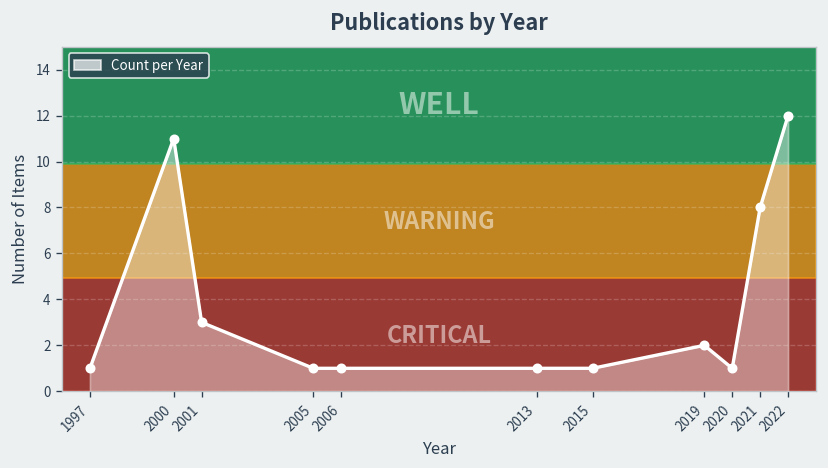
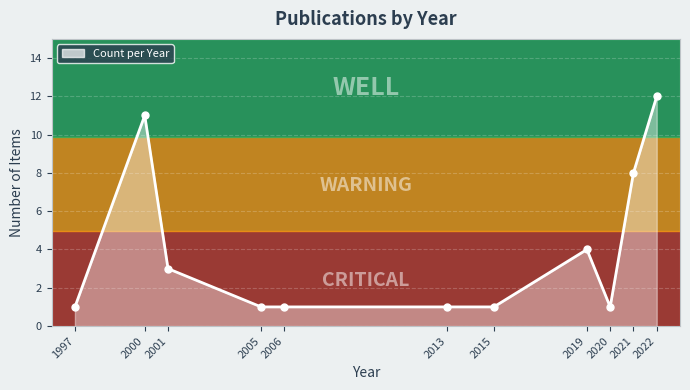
  {
    "1997": 1,
    "2000": 11,
    "2001": 3,
    "2005": 1,
    "2006": 1,
    "2013": 1,
    "2015": 1,
-   "2019": 2,
+   "2019": 4,
    "2020": 1,
    "2021": 8,
    "2022": 12
  }
